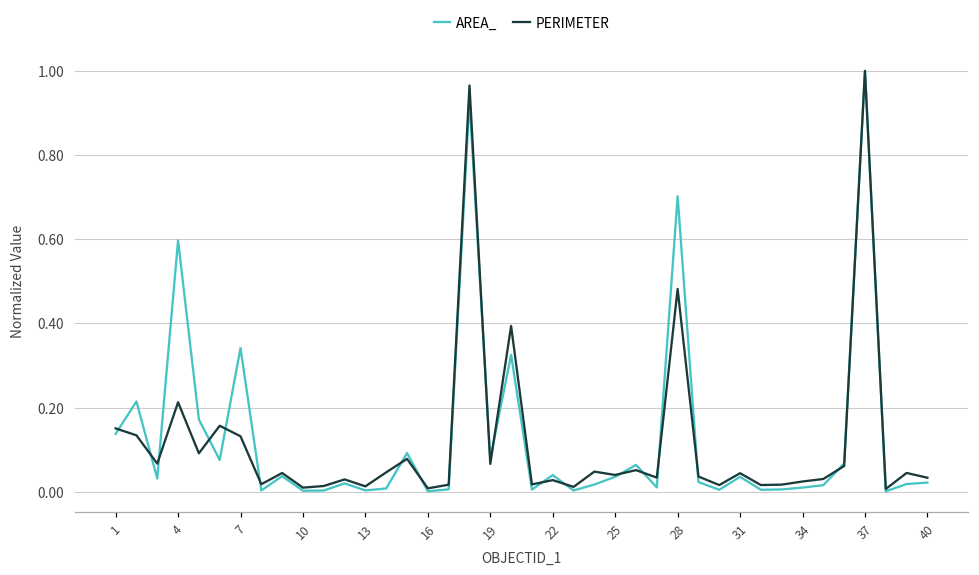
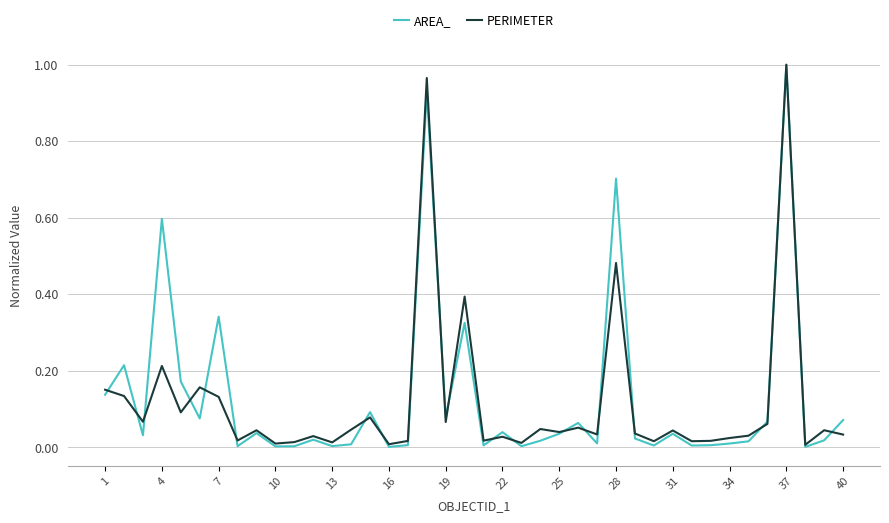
  {
    "AREA_": {
      "1": 0.14,
      "4": 0.60,
      "7": 0.34,
      "10": 0.00,
      "13": 0.00,
      "16": 0.00,
      "19": 0.08,
      "22": 0.04,
      "28": 0.70,
      "31": 0.04,
      "34": 0.01,
-     "40": 0.02
+     "40": 0.07
    },
    "PERIMETER": {
      "1": 0.15,
      "4": 0.21,
      "7": 0.13,
      "10": 0.01,
      "13": 0.01,
      "16": 0.01,
      "19": 0.07,
      "22": 0.03,
      "28": 0.48,
      "31": 0.04,
      "34": 0.02,
      "40": 0.03
    }
  }
